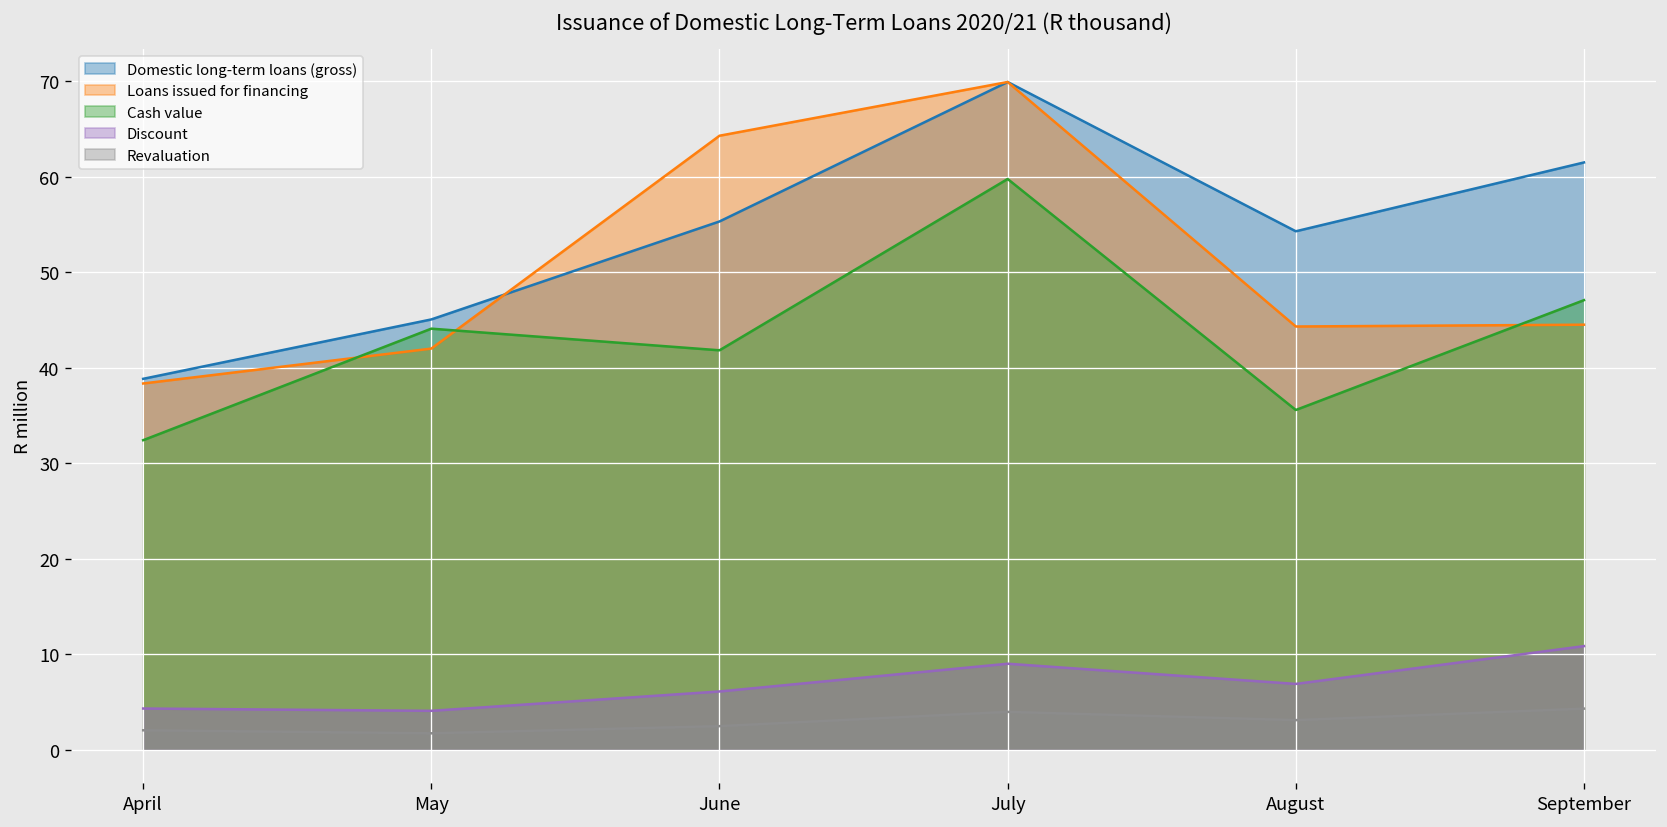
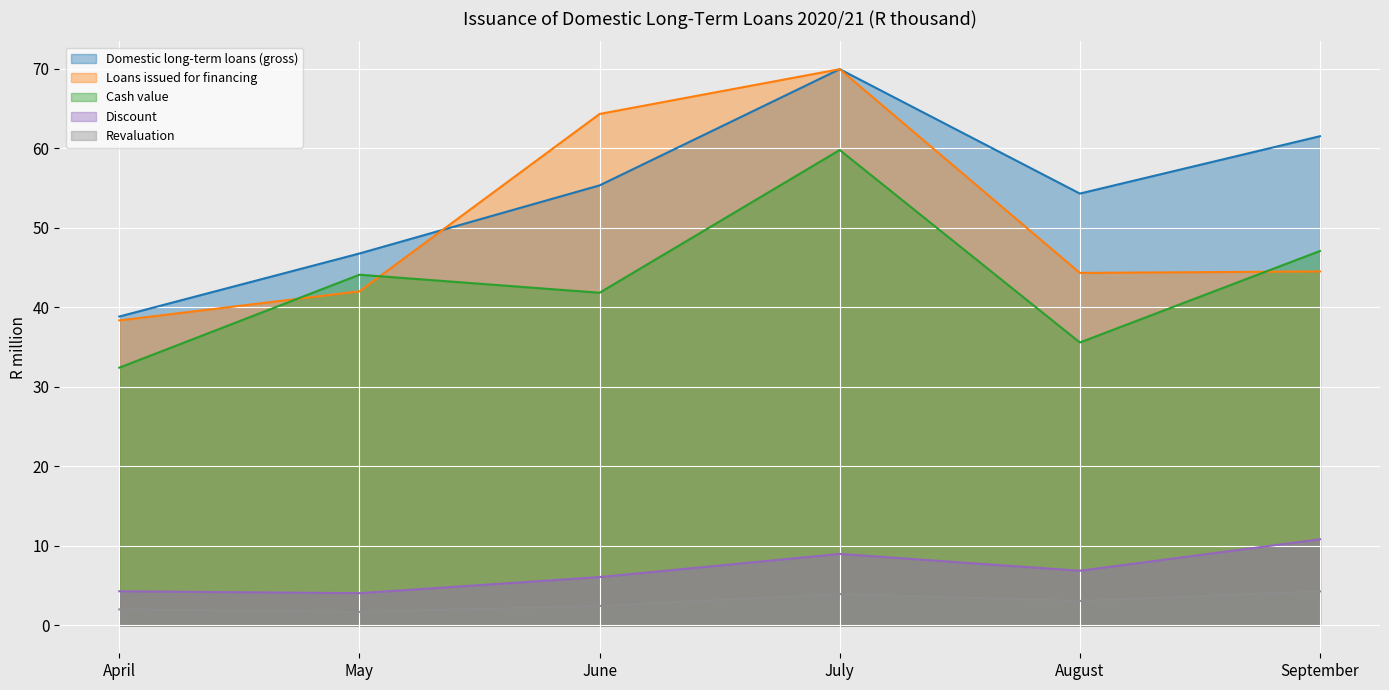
  {
    "Domestic long-term loans (gross)": {
      "April": 39,
-     "May": 45,
+     "May": 47,
      "June": 55,
      "August": 54,
      "September": 62
    },
    "Loans issued for financing": {
      "April": 38,
      "May": 42,
      "June": 64,
      "August": 44,
      "September": 45
    },
    "Cash value": {
      "April": 32,
      "May": 44,
      "June": 42,
      "July": 60,
      "August": 36,
      "September": 47
    }
  }
